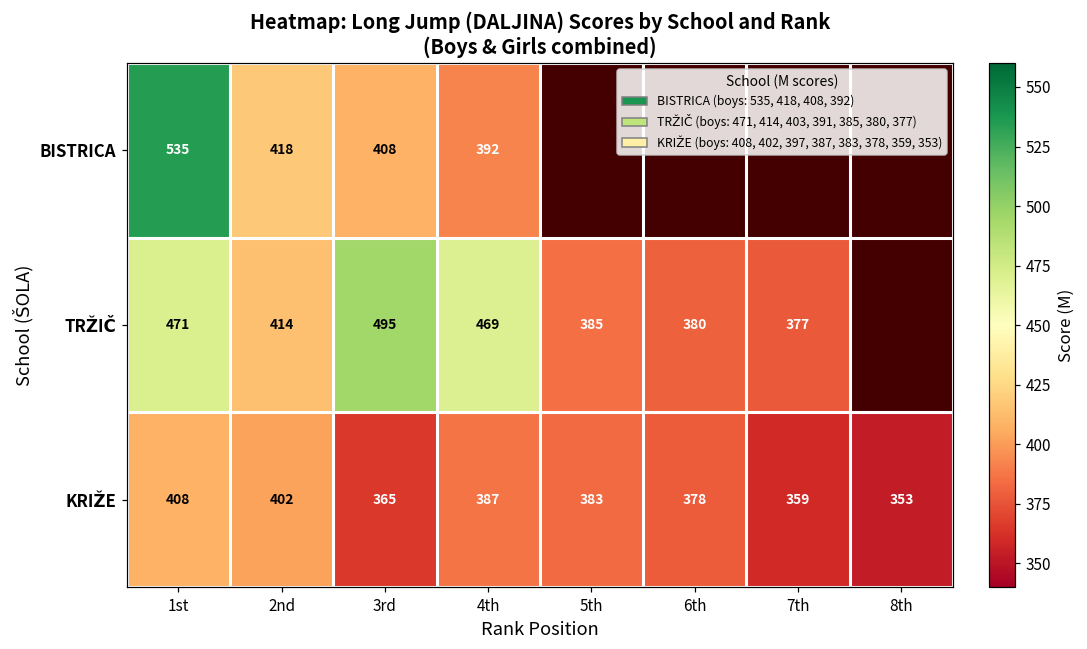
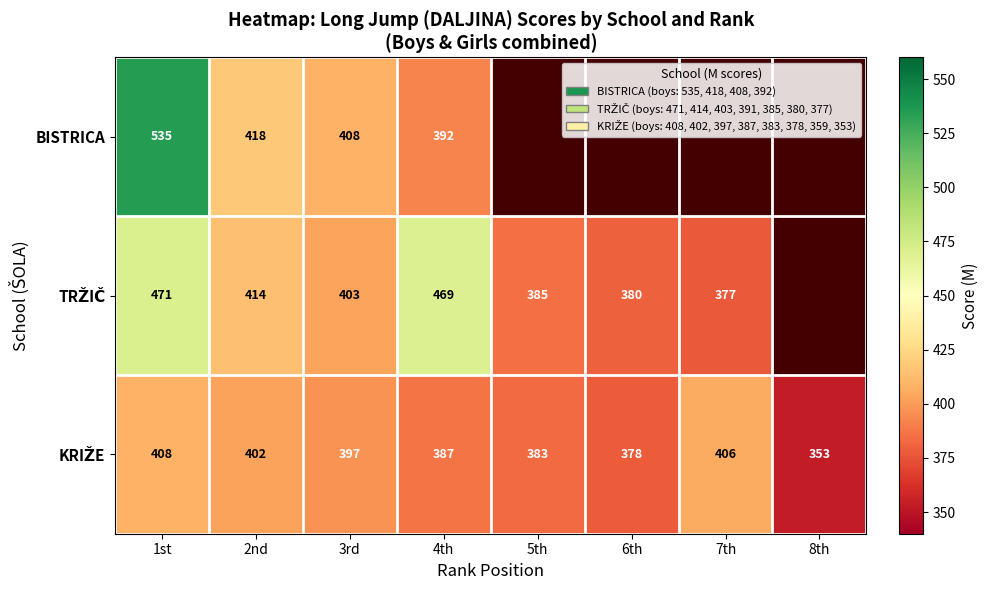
  {
    "BISTRICA": {
      "1st": 535,
      "2nd": 418,
      "3rd": 408,
      "4th": 392
    },
    "TRŽIČ": {
      "1st": 471,
      "2nd": 414,
-     "3rd": 495,
+     "3rd": 403,
      "4th": 469,
      "5th": 385,
      "6th": 380,
      "7th": 377
    },
    "KRIŽE": {
      "1st": 408,
      "2nd": 402,
-     "3rd": 365,
+     "3rd": 397,
      "4th": 387,
      "5th": 383,
      "6th": 378,
-     "7th": 359,
+     "7th": 406,
      "8th": 353
    }
  }
